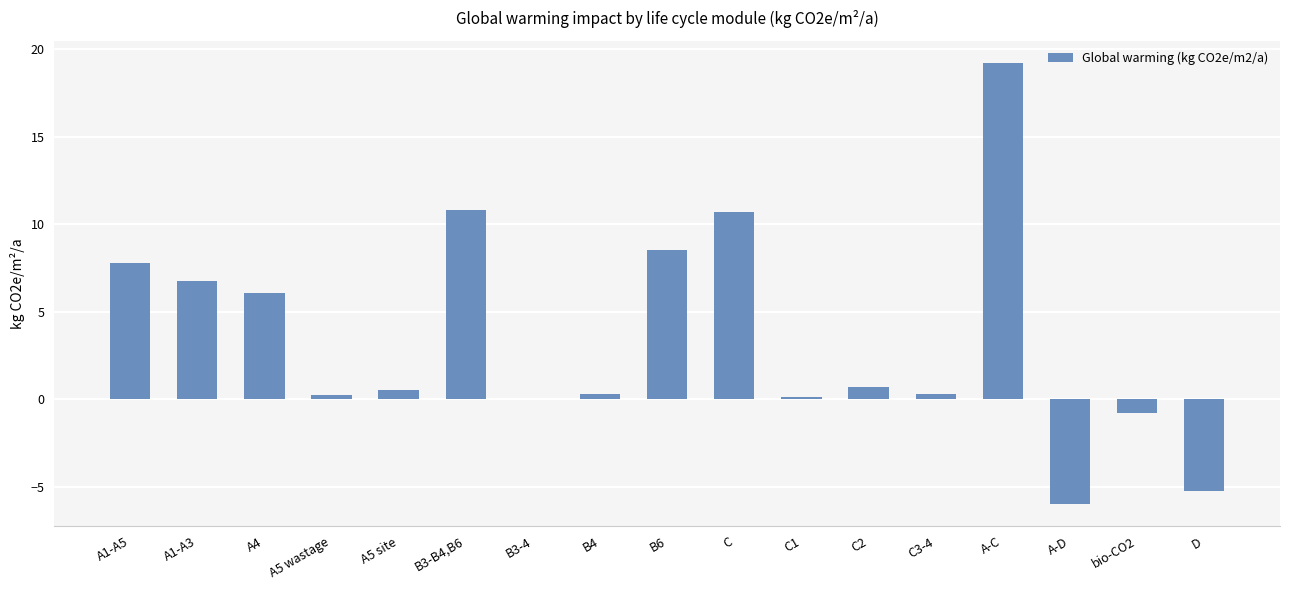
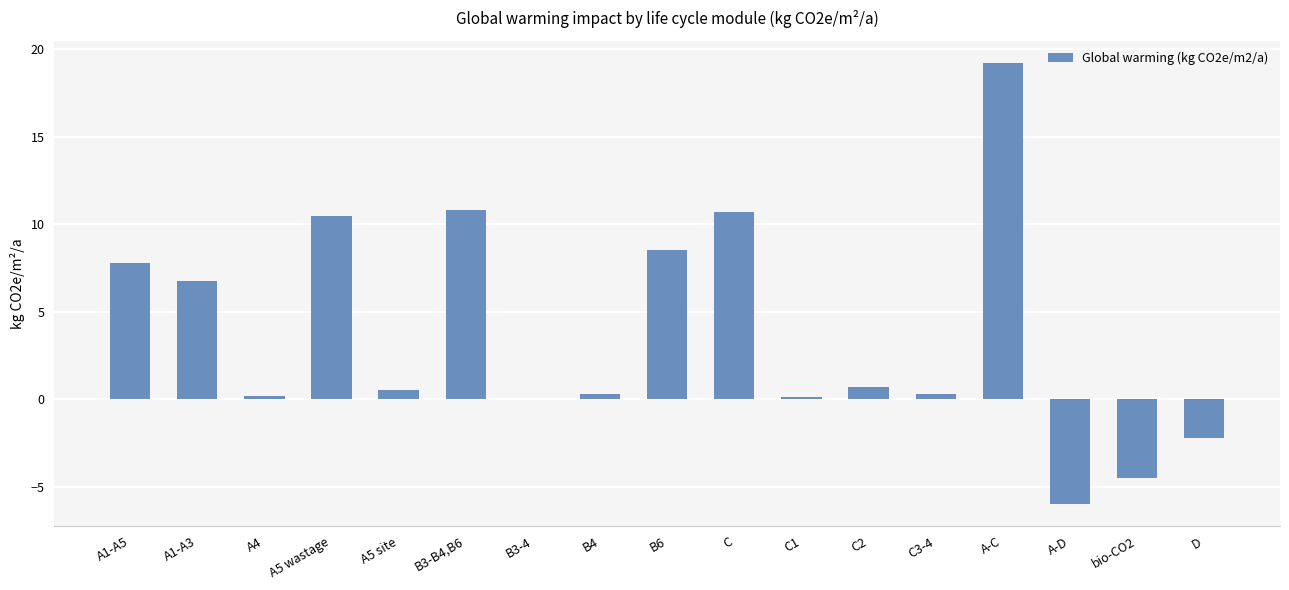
  {
    "A1-A5": 7.8,
    "A1-A3": 6.8,
-   "A4": 6.1,
-   "A5 wastage": 0.2,
+   "A4": 0.2,
+   "A5 wastage": 10.5,
    "A5 site": 0.6,
    "B3-B4,B6": 10.8,
    "B4": 0.3,
    "B6": 8.5,
    "C": 10.7,
    "C1": 0.2,
    "C2": 0.7,
    "C3-4": 0.3,
    "A-C": 19.2,
    "A-D": -6.0,
-   "bio-CO2": -0.8,
-   "D": -5.2
+   "bio-CO2": -4.5,
+   "D": -2.2
  }
